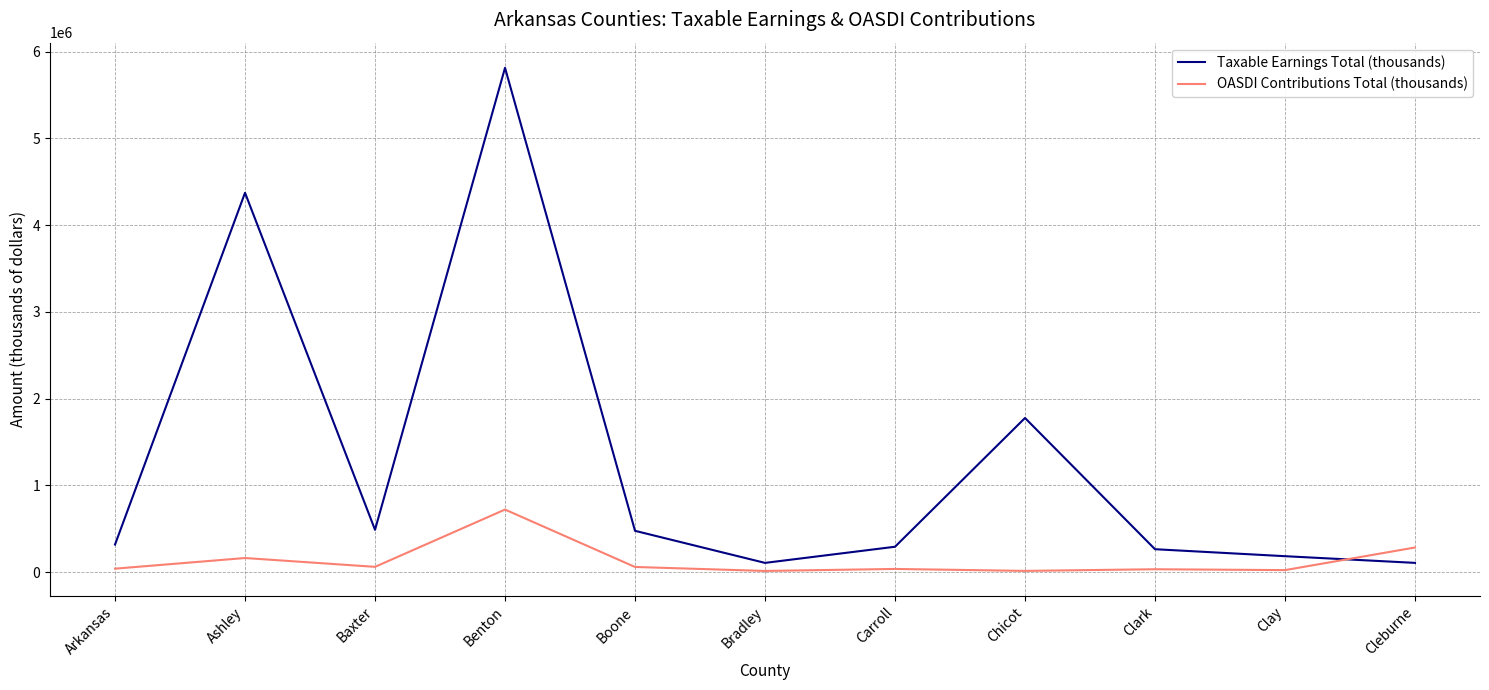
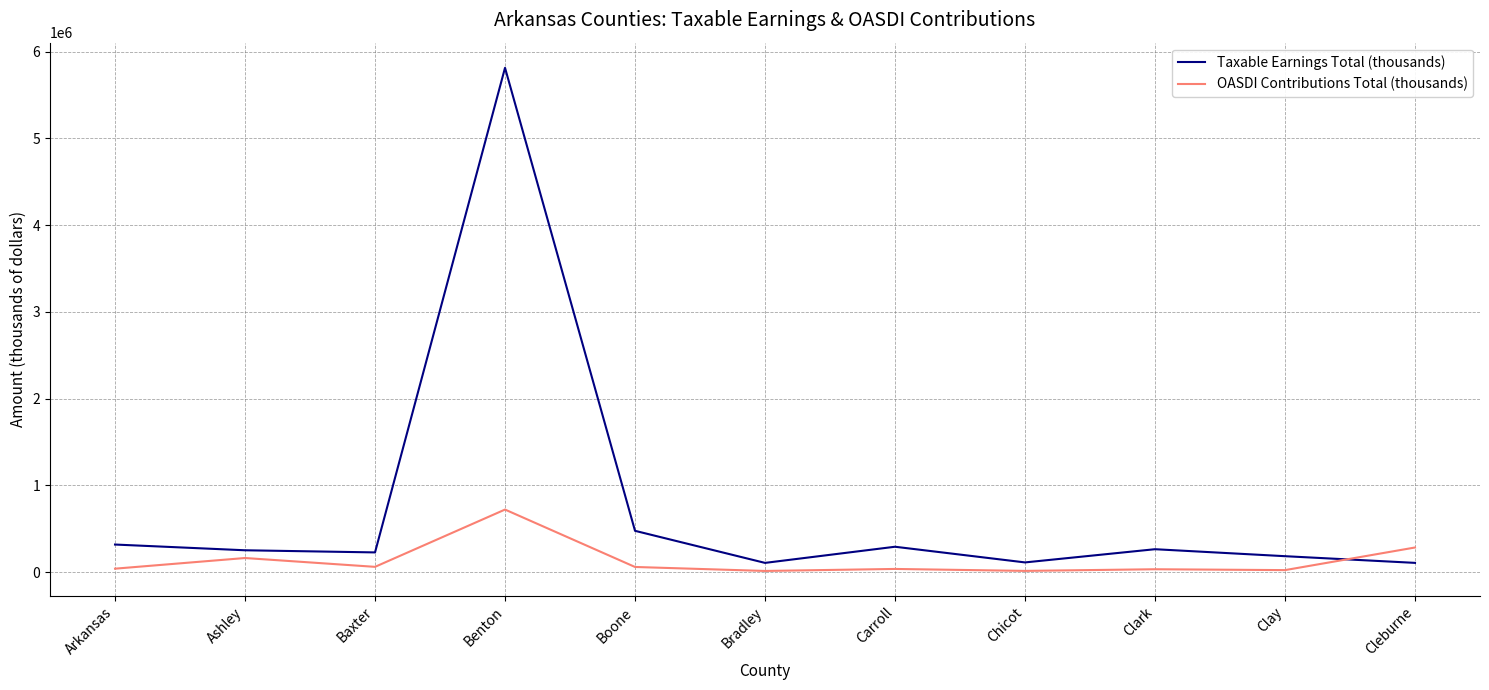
  {
    "Taxable Earnings Total (thousands)": {
      "Arkansas": 300000,
-     "Ashley": 4400000,
-     "Baxter": 500000,
+     "Ashley": 300000,
+     "Baxter": 200000,
      "Benton": 5800000,
      "Boone": 500000,
      "Bradley": 100000,
      "Carroll": 300000,
-     "Chicot": 1800000,
+     "Chicot": 100000,
      "Clark": 300000,
      "Clay": 200000,
      "Cleburne": 100000
    },
    "OASDI Contributions Total (thousands)": {
      "Arkansas": 0,
      "Ashley": 200000,
      "Baxter": 100000,
      "Benton": 700000,
      "Boone": 100000,
      "Bradley": 0,
      "Carroll": 0,
      "Chicot": 0,
      "Clark": 0,
      "Clay": 0,
      "Cleburne": 300000
    }
  }
